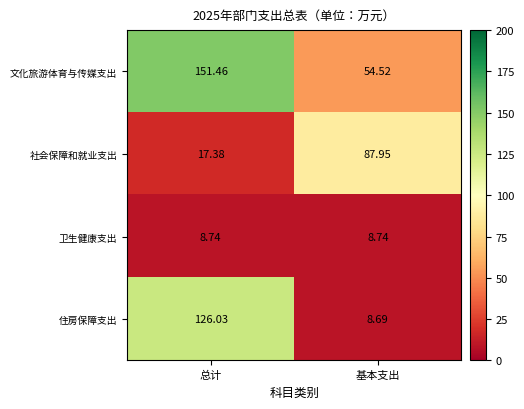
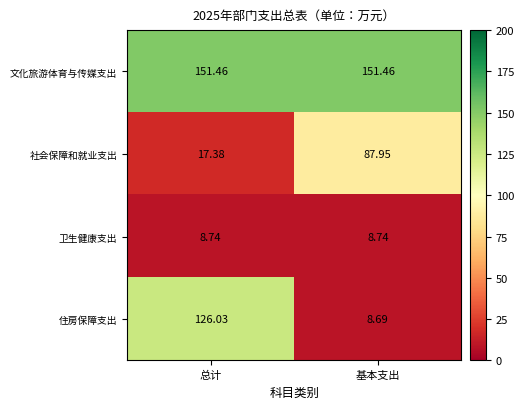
  {
    "文化旅游体育与传媒支出": {
      "总计": 151.46,
-     "基本支出": 54.52
+     "基本支出": 151.46
    },
    "社会保障和就业支出": {
      "总计": 17.38,
      "基本支出": 87.95
    },
    "卫生健康支出": {
      "总计": 8.74,
      "基本支出": 8.74
    },
    "住房保障支出": {
      "总计": 126.03,
      "基本支出": 8.69
    }
  }
